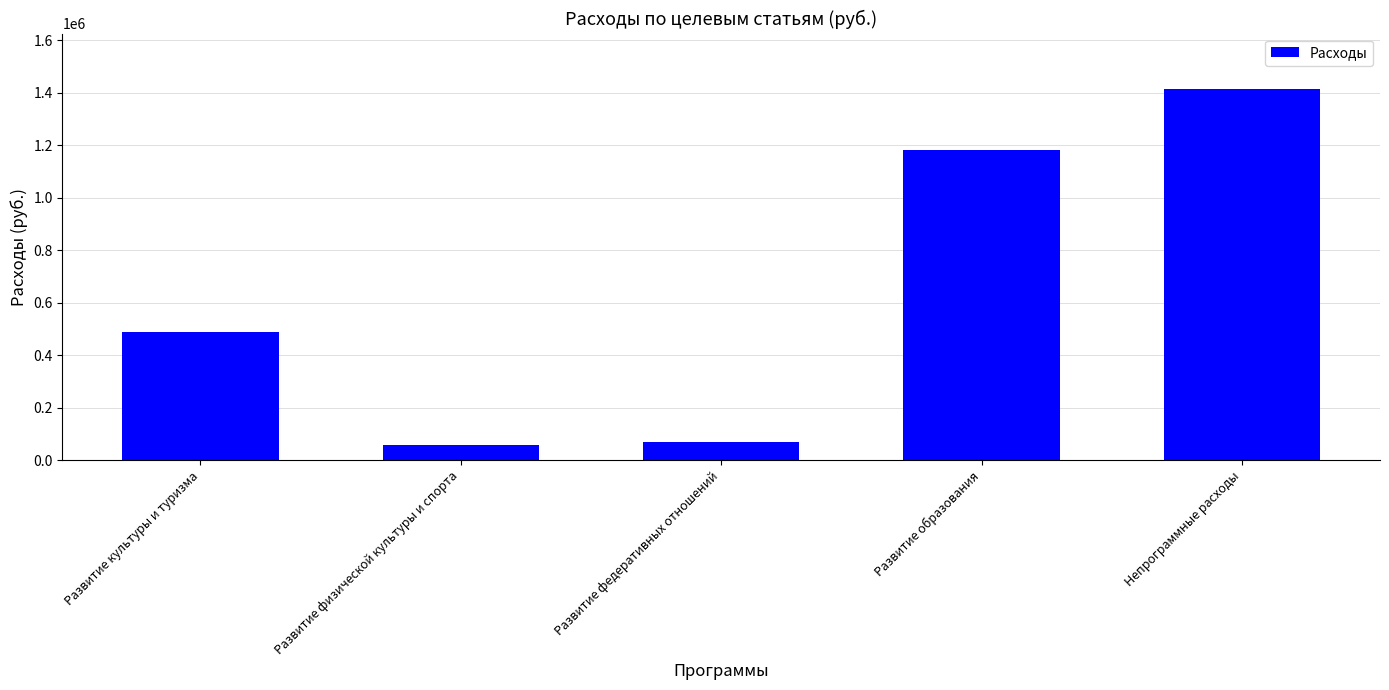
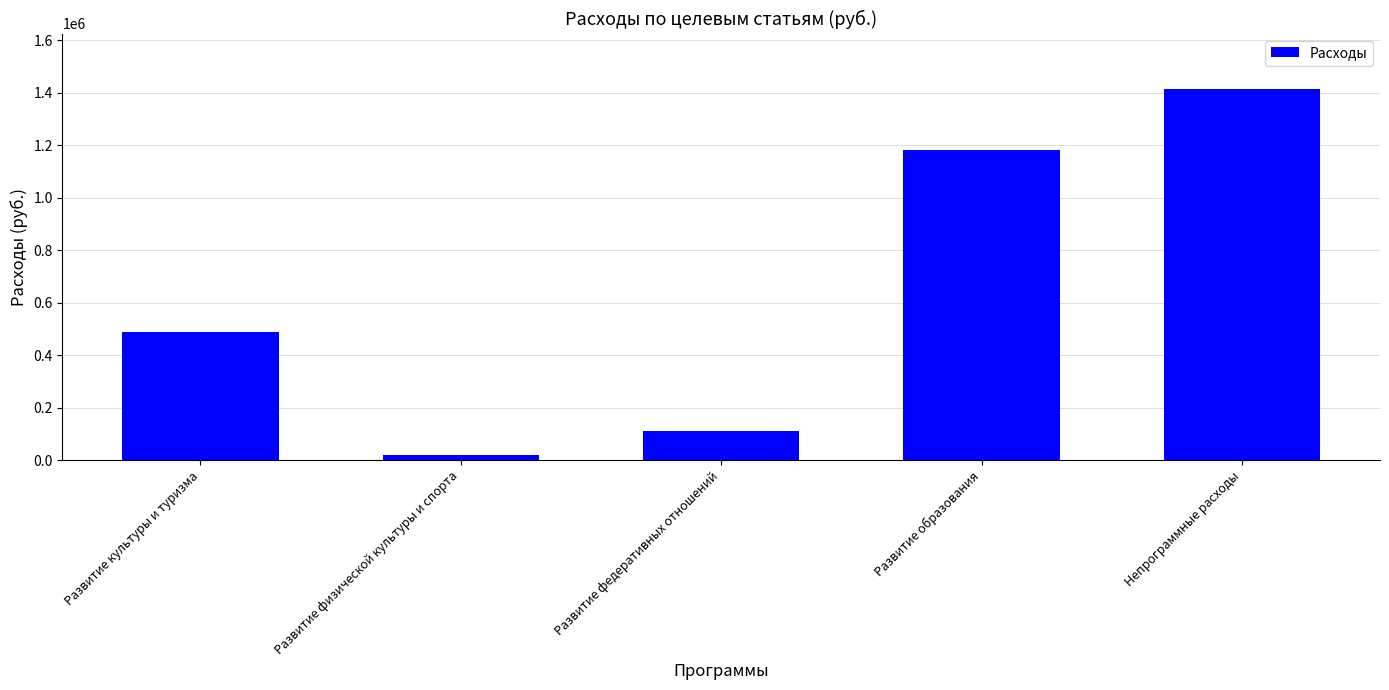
  {
    "Развитие культуры и туризма": 490000,
-   "Развитие физической культуры и спорта": 60000,
-   "Развитие федеративных отношений": 70000,
+   "Развитие физической культуры и спорта": 20000,
+   "Развитие федеративных отношений": 110000,
    "Развитие образования": 1180000,
    "Непрограммные расходы": 1410000
  }
